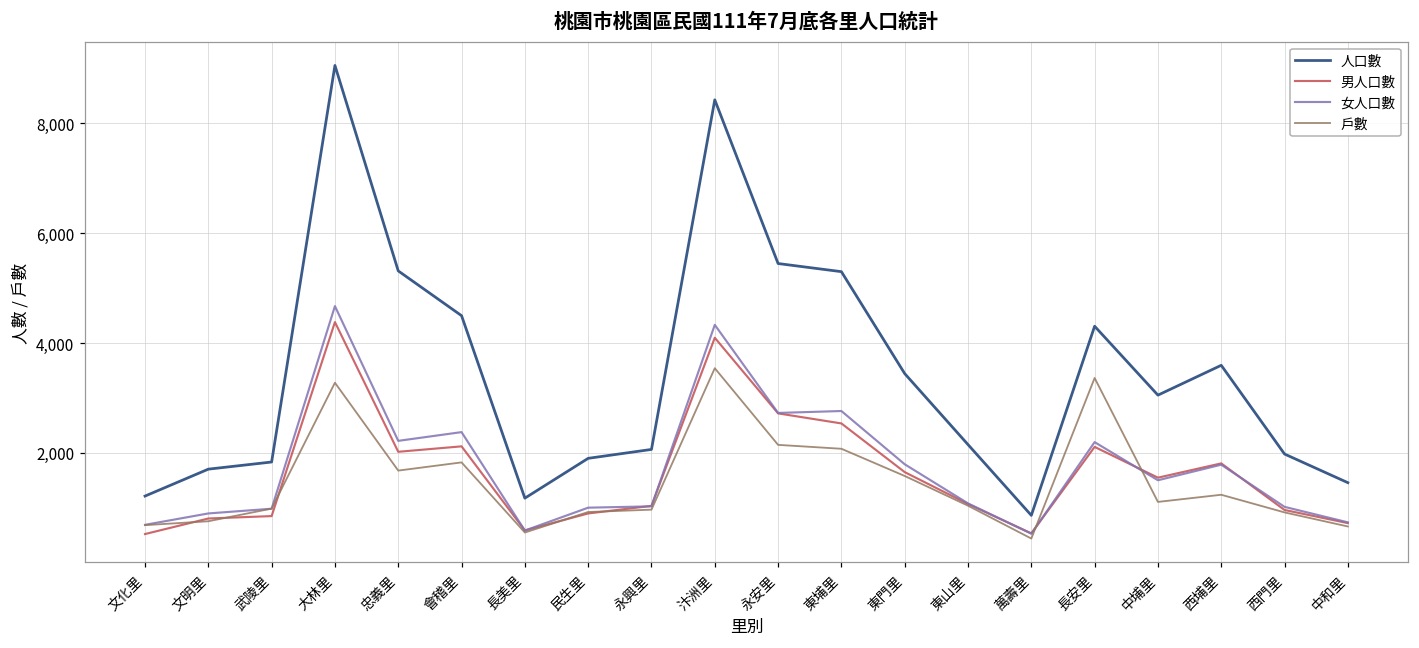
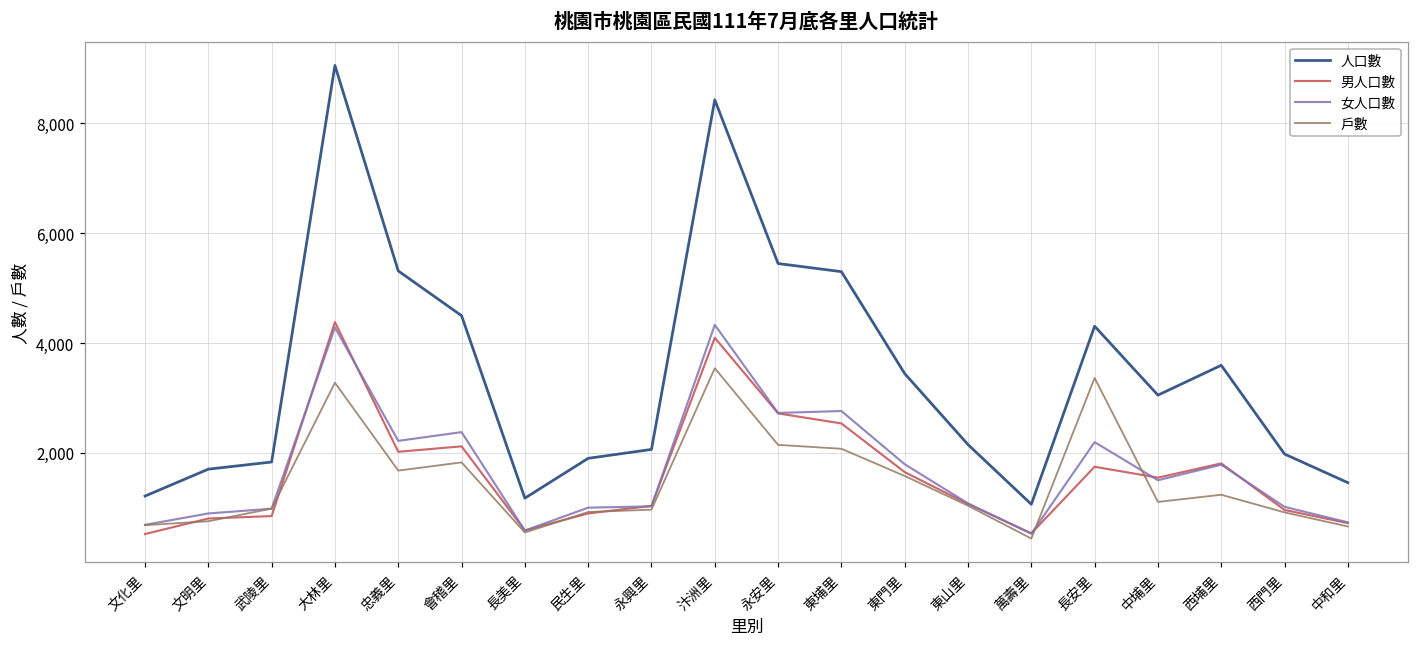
  {
    "人口數": {
      "文化里": "1,200",
      "文明里": "1,700",
      "武陵里": "1,800",
      "大林里": "9,100",
      "忠義里": "5,300",
      "會稽里": "4,500",
      "長美里": "1,200",
      "民生里": "1,900",
      "永興里": "2,100",
      "汴洲里": "8,400",
      "永安里": "5,400",
      "東埔里": "5,300",
      "東門里": "3,400",
      "東山里": "2,200",
-     "萬壽里": "900",
+     "萬壽里": "1,100",
      "長安里": "4,300",
      "中埔里": "3,100",
      "西埔里": "3,600",
      "西門里": "2,000",
      "中和里": "1,500"
    },
    "男人口數": {
      "文化里": "500",
      "武陵里": "900",
      "大林里": "4,400",
      "忠義里": "2,000",
      "會稽里": "2,100",
      "汴洲里": "4,100",
      "東埔里": "2,500",
      "東門里": "1,700",
-     "長安里": "2,100"
+     "長安里": "1,700"
    },
    "女人口數": {
      "文明里": "900",
-     "大林里": "4,700",
+     "大林里": "4,300",
      "忠義里": "2,200",
      "會稽里": "2,400",
      "民生里": "1,000",
      "汴洲里": "4,300",
      "東埔里": "2,800",
      "東門里": "1,800",
      "長安里": "2,200",
      "西門里": "1,000"
    },
    "戶數": {
      "大林里": "3,300",
      "忠義里": "1,700",
      "會稽里": "1,800",
      "永興里": "1,000",
      "汴洲里": "3,500",
      "永安里": "2,100",
      "東埔里": "2,100",
      "東門里": "1,600",
      "萬壽里": "400",
      "長安里": "3,400",
      "中埔里": "1,100",
      "西埔里": "1,200",
      "中和里": "700"
    }
  }
